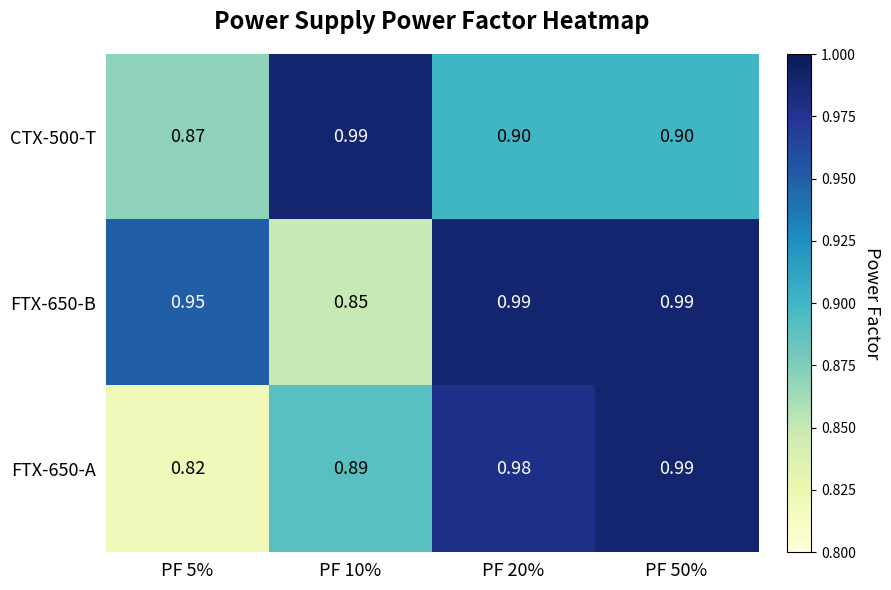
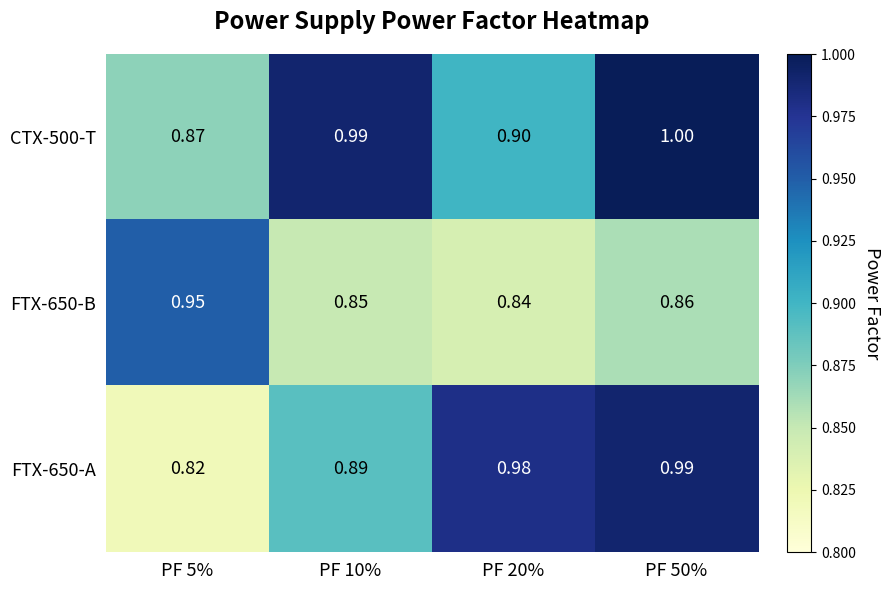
  {
    "CTX-500-T": {
      "PF 5%": 0.87,
      "PF 10%": 0.99,
      "PF 20%": 0.90,
-     "PF 50%": 0.90
+     "PF 50%": 1.00
    },
    "FTX-650-B": {
      "PF 5%": 0.95,
      "PF 10%": 0.85,
-     "PF 20%": 0.99,
-     "PF 50%": 0.99
+     "PF 20%": 0.84,
+     "PF 50%": 0.86
    },
    "FTX-650-A": {
      "PF 5%": 0.82,
      "PF 10%": 0.89,
      "PF 20%": 0.98,
      "PF 50%": 0.99
    }
  }
